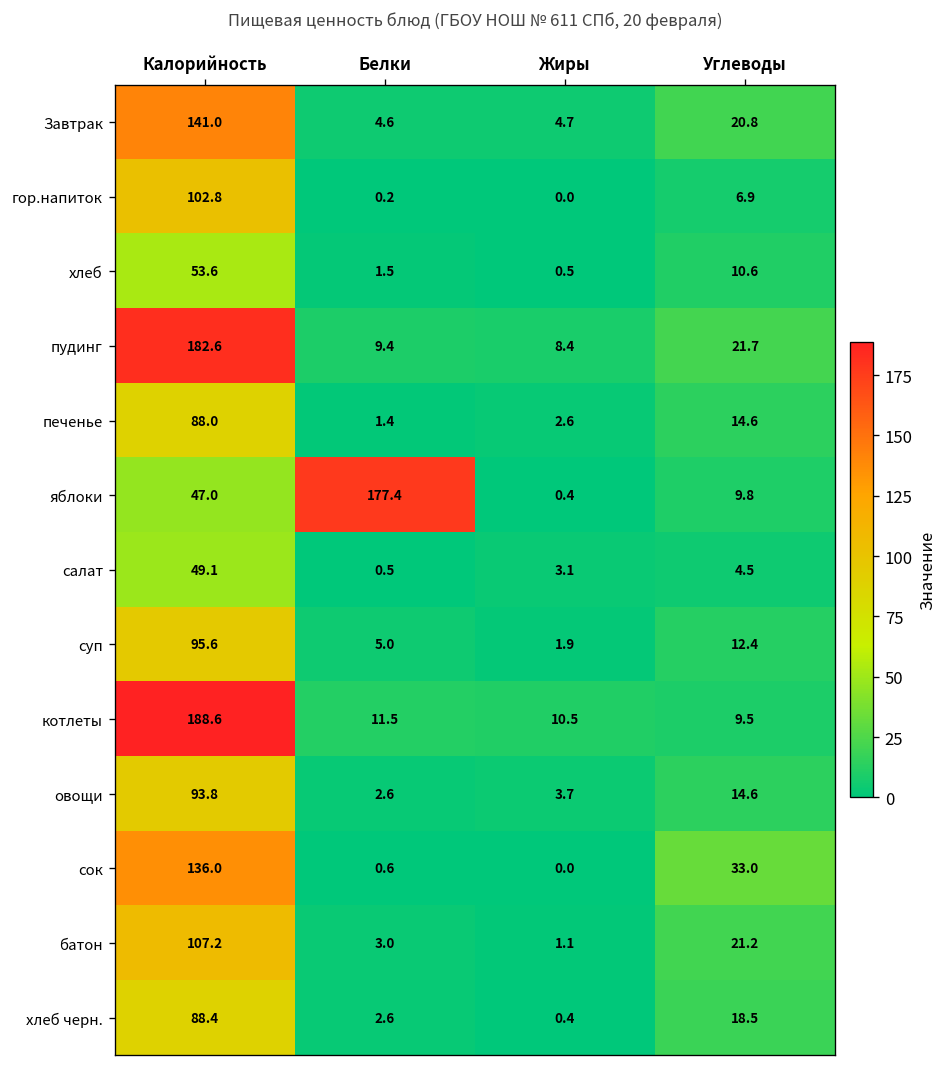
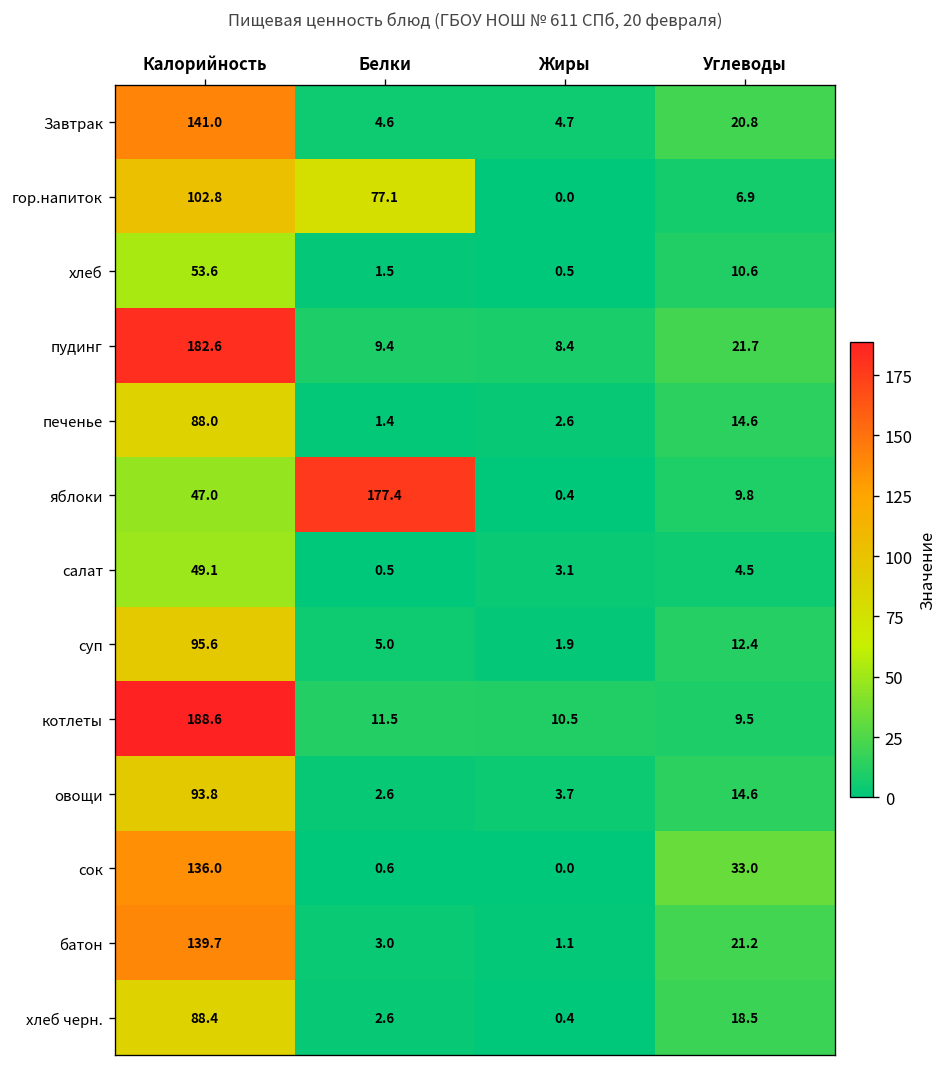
  {
    "Завтрак": {
      "Калорийность": 141.0,
      "Белки": 4.6,
      "Жиры": 4.7,
      "Углеводы": 20.8
    },
    "гор.напиток": {
      "Калорийность": 102.8,
-     "Белки": 0.2,
+     "Белки": 77.1,
      "Жиры": 0.0,
      "Углеводы": 6.9
    },
    "хлеб": {
      "Калорийность": 53.6,
      "Белки": 1.5,
      "Жиры": 0.5,
      "Углеводы": 10.6
    },
    "пудинг": {
      "Калорийность": 182.6,
      "Белки": 9.4,
      "Жиры": 8.4,
      "Углеводы": 21.7
    },
    "печенье": {
      "Калорийность": 88.0,
      "Белки": 1.4,
      "Жиры": 2.6,
      "Углеводы": 14.6
    },
    "яблоки": {
      "Калорийность": 47.0,
      "Белки": 177.4,
      "Жиры": 0.4,
      "Углеводы": 9.8
    },
    "салат": {
      "Калорийность": 49.1,
      "Белки": 0.5,
      "Жиры": 3.1,
      "Углеводы": 4.5
    },
    "суп": {
      "Калорийность": 95.6,
      "Белки": 5.0,
      "Жиры": 1.9,
      "Углеводы": 12.4
    },
    "котлеты": {
      "Калорийность": 188.6,
      "Белки": 11.5,
      "Жиры": 10.5,
      "Углеводы": 9.5
    },
    "овощи": {
      "Калорийность": 93.8,
      "Белки": 2.6,
      "Жиры": 3.7,
      "Углеводы": 14.6
    },
    "сок": {
      "Калорийность": 136.0,
      "Белки": 0.6,
      "Жиры": 0.0,
      "Углеводы": 33.0
    },
    "батон": {
-     "Калорийность": 107.2,
+     "Калорийность": 139.7,
      "Белки": 3.0,
      "Жиры": 1.1,
      "Углеводы": 21.2
    },
    "хлеб черн.": {
      "Калорийность": 88.4,
      "Белки": 2.6,
      "Жиры": 0.4,
      "Углеводы": 18.5
    }
  }
